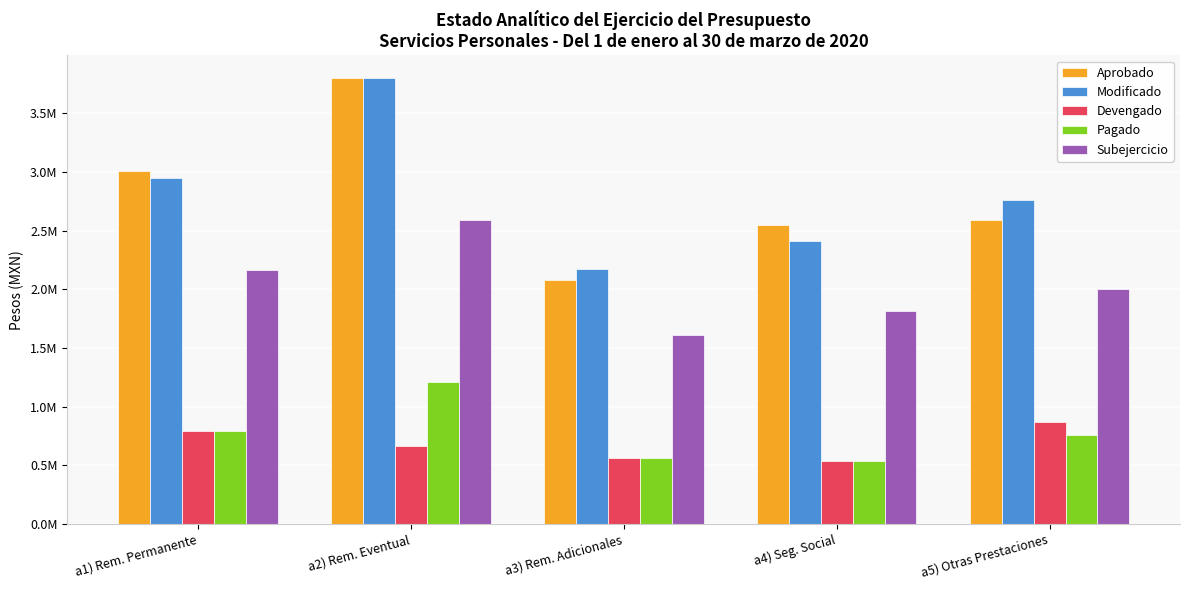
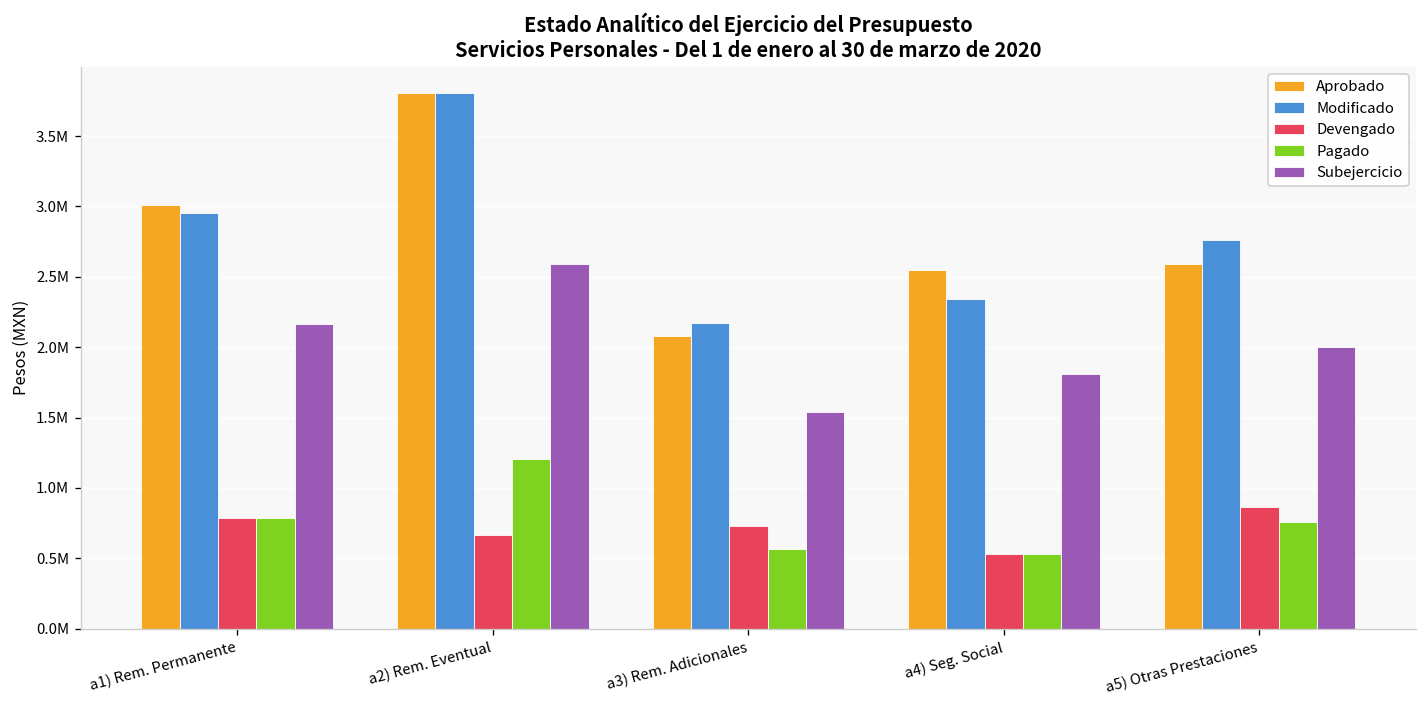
  {
    "Aprobado": {
      "a1) Rem. Permanente": 3010000,
      "a2) Rem. Eventual": 3800000,
      "a3) Rem. Adicionales": 2080000,
      "a4) Seg. Social": 2550000,
      "a5) Otras Prestaciones": 2590000
    },
    "Modificado": {
      "a1) Rem. Permanente": 2950000,
      "a2) Rem. Eventual": 3800000,
      "a3) Rem. Adicionales": 2170000,
-     "a4) Seg. Social": 2420000,
+     "a4) Seg. Social": 2350000,
      "a5) Otras Prestaciones": 2760000
    },
    "Devengado": {
      "a1) Rem. Permanente": 790000,
      "a2) Rem. Eventual": 660000,
-     "a3) Rem. Adicionales": 560000,
+     "a3) Rem. Adicionales": 730000,
      "a4) Seg. Social": 530000,
      "a5) Otras Prestaciones": 870000
    },
    "Pagado": {
      "a1) Rem. Permanente": 790000,
      "a2) Rem. Eventual": 1210000,
      "a3) Rem. Adicionales": 560000,
      "a4) Seg. Social": 530000,
      "a5) Otras Prestaciones": 760000
    },
    "Subejercicio": {
      "a1) Rem. Permanente": 2160000,
      "a2) Rem. Eventual": 2590000,
-     "a3) Rem. Adicionales": 1610000,
+     "a3) Rem. Adicionales": 1540000,
      "a4) Seg. Social": 1810000,
      "a5) Otras Prestaciones": 2000000
    }
  }
